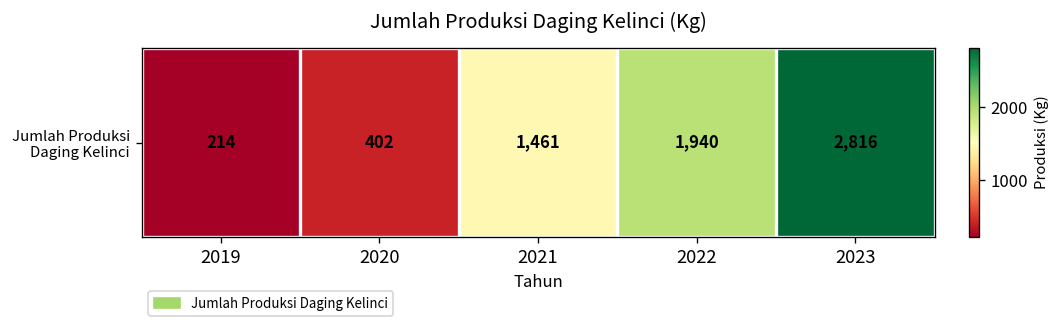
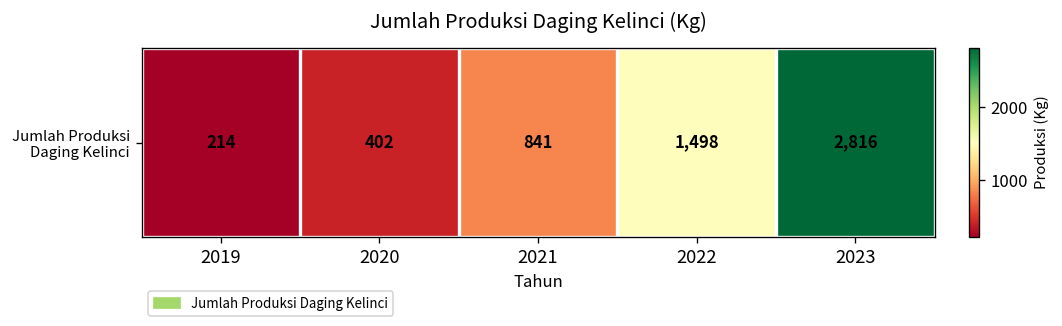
  {
    "Jumlah Produksi Daging Kelinci": {
      "2019": "214",
      "2020": "402",
-     "2021": "1,461",
-     "2022": "1,940",
+     "2021": "841",
+     "2022": "1,498",
      "2023": "2,816"
    }
  }
